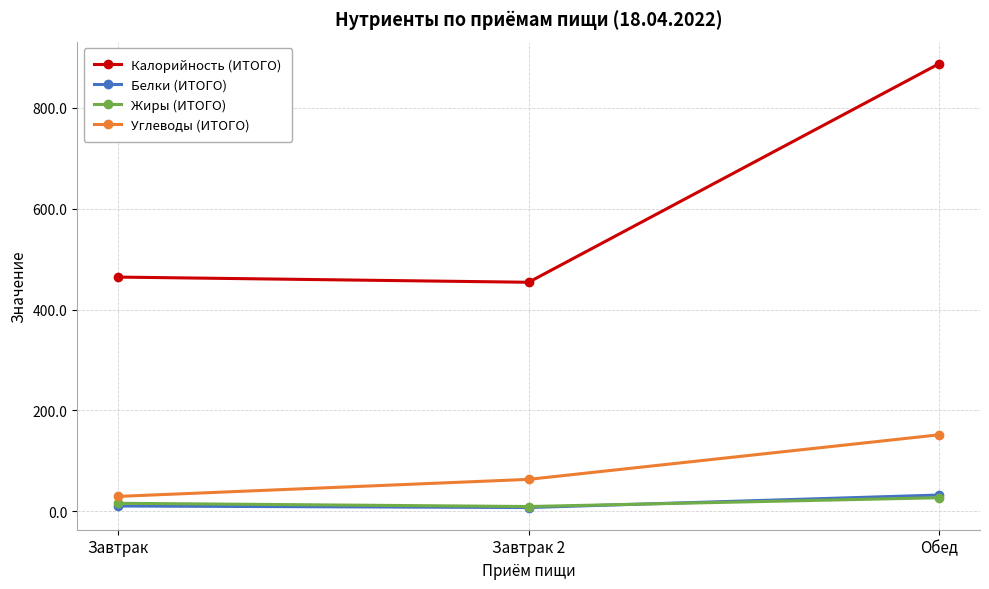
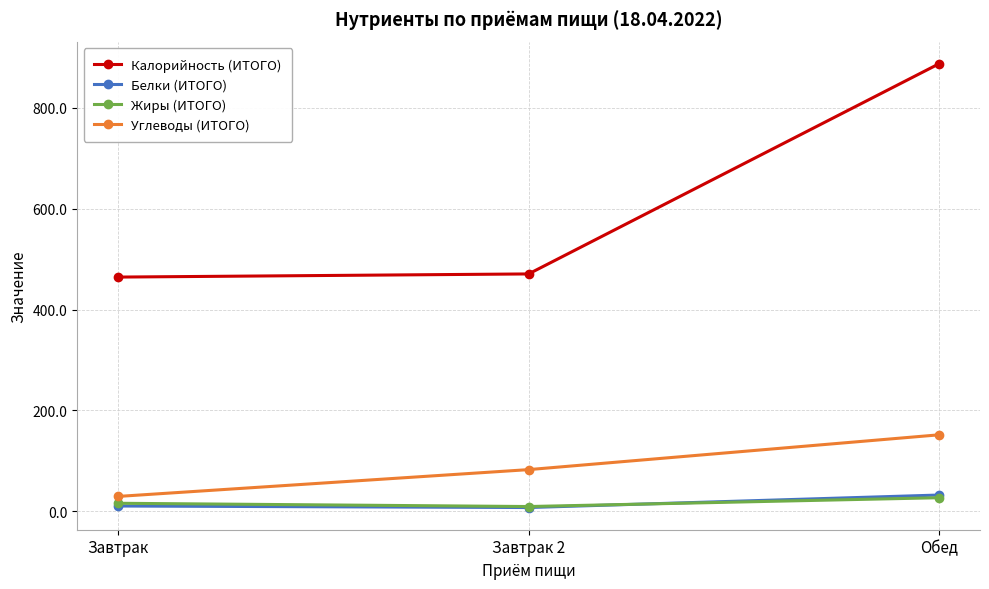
  {
    "Калорийность (ИТОГО)": {
      "Завтрак": 460,
-     "Завтрак 2": 450,
+     "Завтрак 2": 470,
      "Обед": 890
    },
    "Белки (ИТОГО)": {
      "Завтрак": 10,
      "Обед": 30
    },
    "Жиры (ИТОГО)": {
      "Завтрак": 20,
      "Обед": 30
    },
    "Углеводы (ИТОГО)": {
      "Завтрак": 30,
-     "Завтрак 2": 60,
+     "Завтрак 2": 80,
      "Обед": 150
    }
  }
